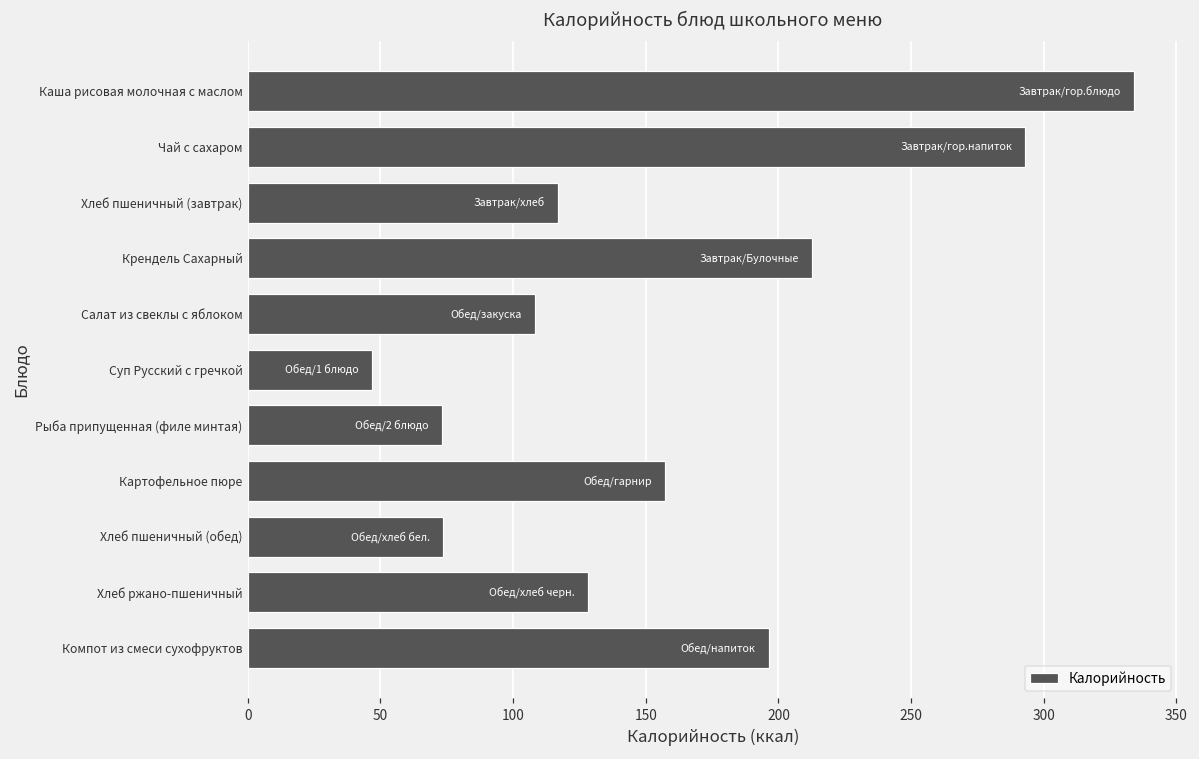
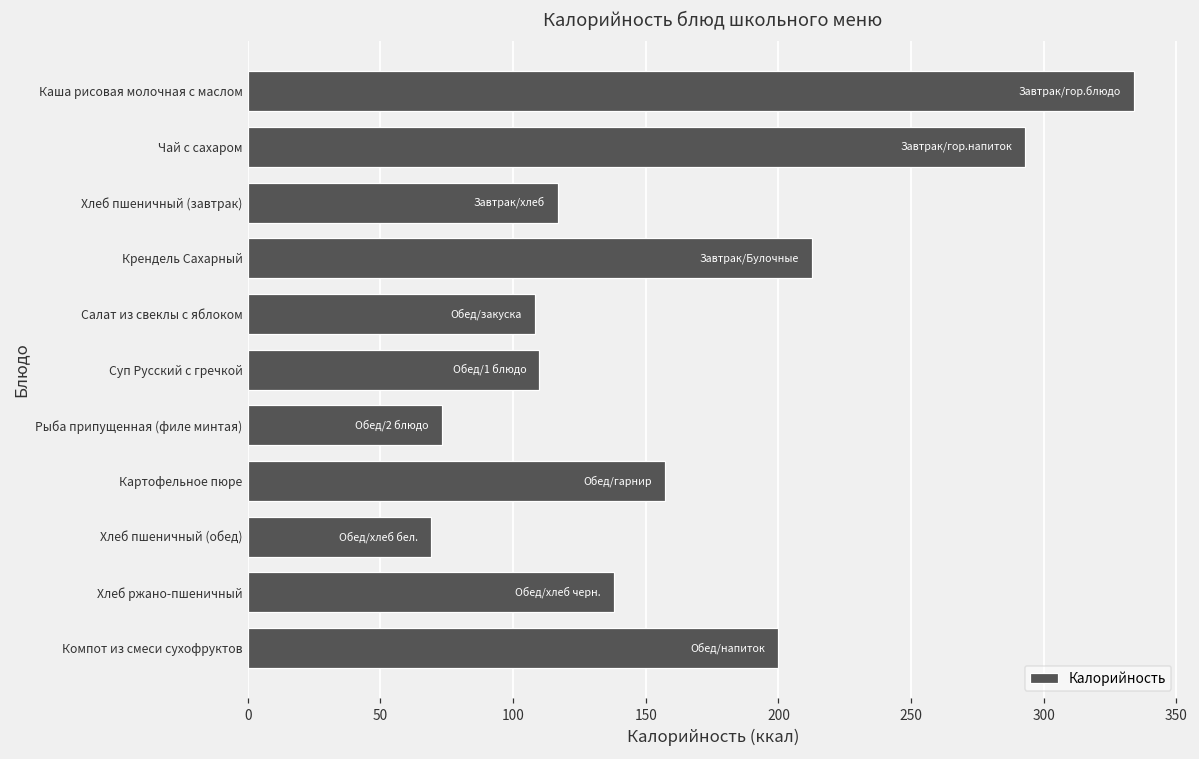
  {
    "Каша рисовая молочная с маслом": 334,
    "Чай с сахаром": 293,
    "Хлеб пшеничный (завтрак)": 117,
    "Крендель Сахарный": 213,
    "Салат из свеклы с яблоком": 108,
-   "Суп Русский с гречкой": 47,
+   "Суп Русский с гречкой": 110,
    "Картофельное пюре": 157,
-   "Хлеб пшеничный (обед)": 74,
-   "Хлеб ржано-пшеничный": 128,
-   "Компот из смеси сухофруктов": 196
+   "Хлеб пшеничный (обед)": 69,
+   "Хлеб ржано-пшеничный": 138,
+   "Компот из смеси сухофруктов": 200
  }
